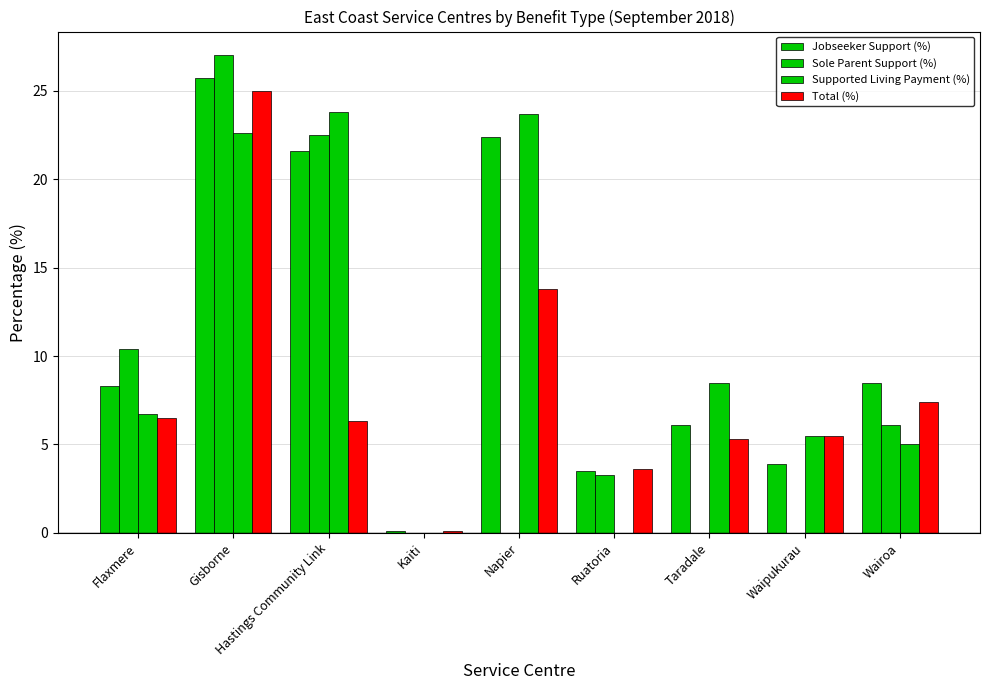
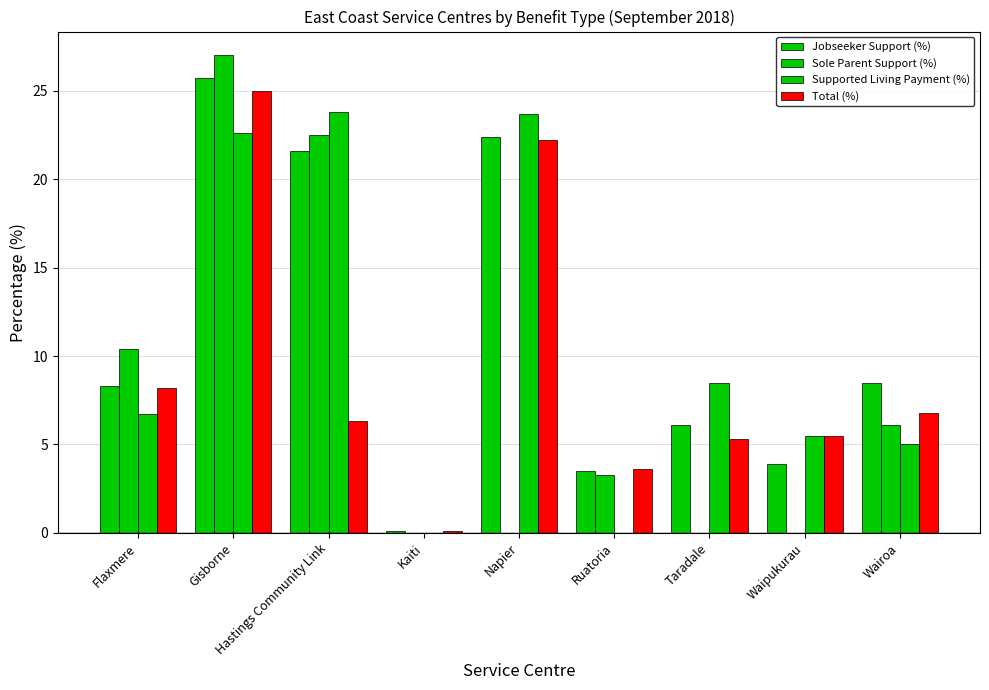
  {
    "Total (%)": {
-     "Flaxmere": 6.5,
+     "Flaxmere": 8.2,
      "Gisborne": 25.0,
      "Hastings Community Link": 6.3,
-     "Napier": 13.8,
+     "Napier": 22.2,
      "Ruatoria": 3.6,
      "Taradale": 5.3,
      "Waipukurau": 5.5,
-     "Wairoa": 7.4
+     "Wairoa": 6.8
    }
  }
